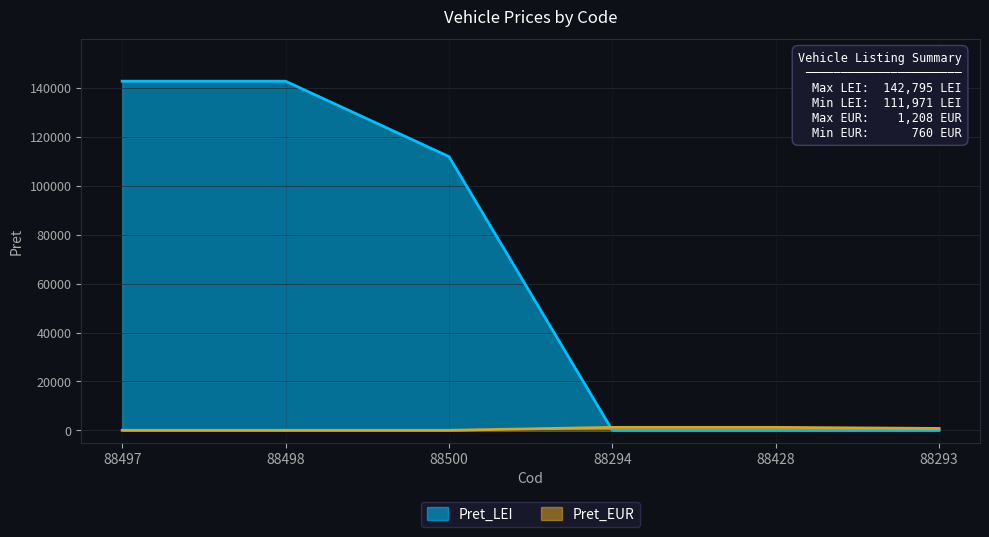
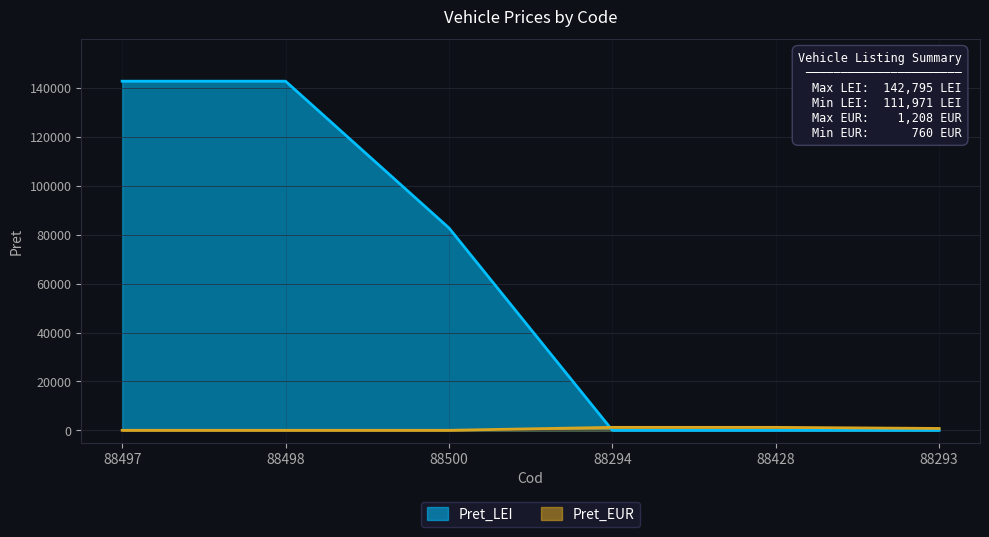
  {
    "Pret_LEI": {
      "88497": 143000,
      "88498": 143000,
-     "88500": 112000,
+     "88500": 83000,
      "88294": 0,
      "88428": 0
    },
    "Pret_EUR": {
      "88497": 0,
      "88498": 0,
      "88500": 0,
      "88294": 1000,
      "88428": 1000
    }
  }
